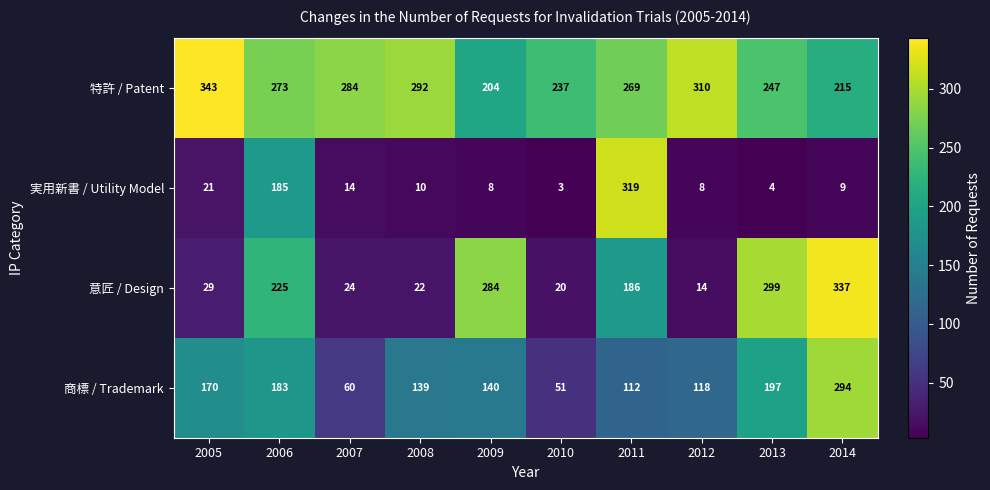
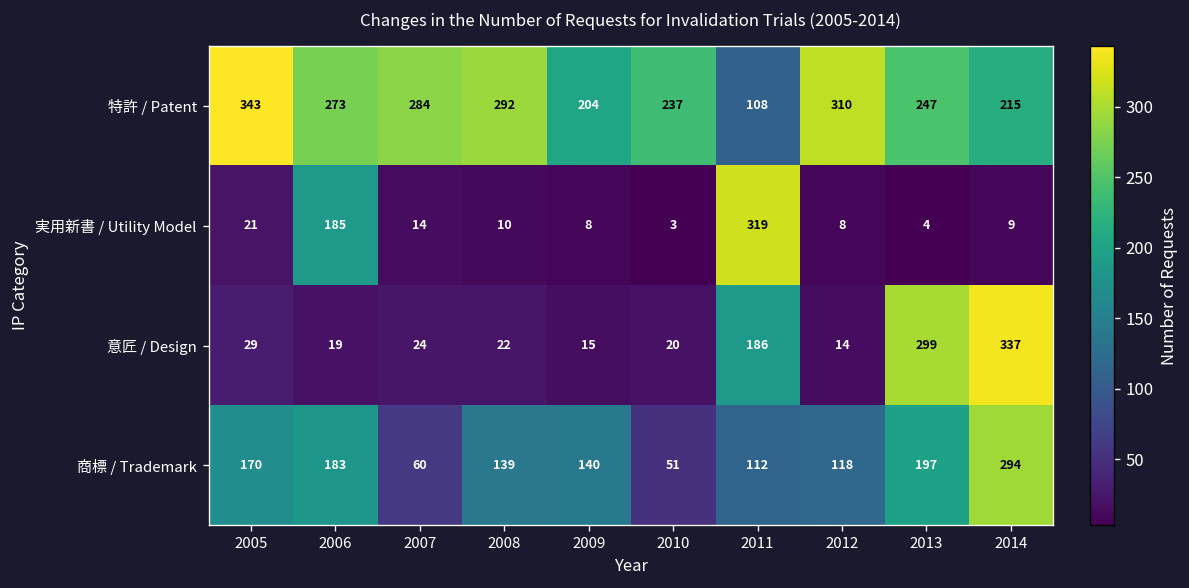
  {
    "特許 / Patent": {
      "2005": 343,
      "2006": 273,
      "2007": 284,
      "2008": 292,
      "2009": 204,
      "2010": 237,
-     "2011": 269,
+     "2011": 108,
      "2012": 310,
      "2013": 247,
      "2014": 215
    },
    "実用新書 / Utility Model": {
      "2005": 21,
      "2006": 185,
      "2007": 14,
      "2008": 10,
      "2009": 8,
      "2010": 3,
      "2011": 319,
      "2012": 8,
      "2013": 4,
      "2014": 9
    },
    "意匠 / Design": {
      "2005": 29,
-     "2006": 225,
+     "2006": 19,
      "2007": 24,
      "2008": 22,
-     "2009": 284,
+     "2009": 15,
      "2010": 20,
      "2011": 186,
      "2012": 14,
      "2013": 299,
      "2014": 337
    },
    "商標 / Trademark": {
      "2005": 170,
      "2006": 183,
      "2007": 60,
      "2008": 139,
      "2009": 140,
      "2010": 51,
      "2011": 112,
      "2012": 118,
      "2013": 197,
      "2014": 294
    }
  }
